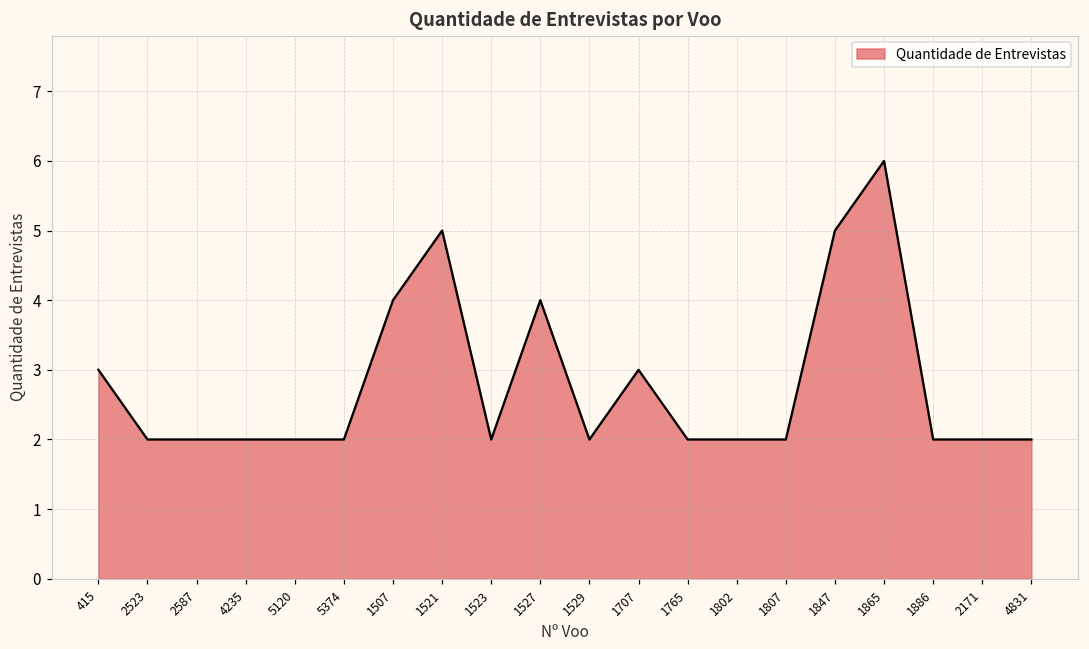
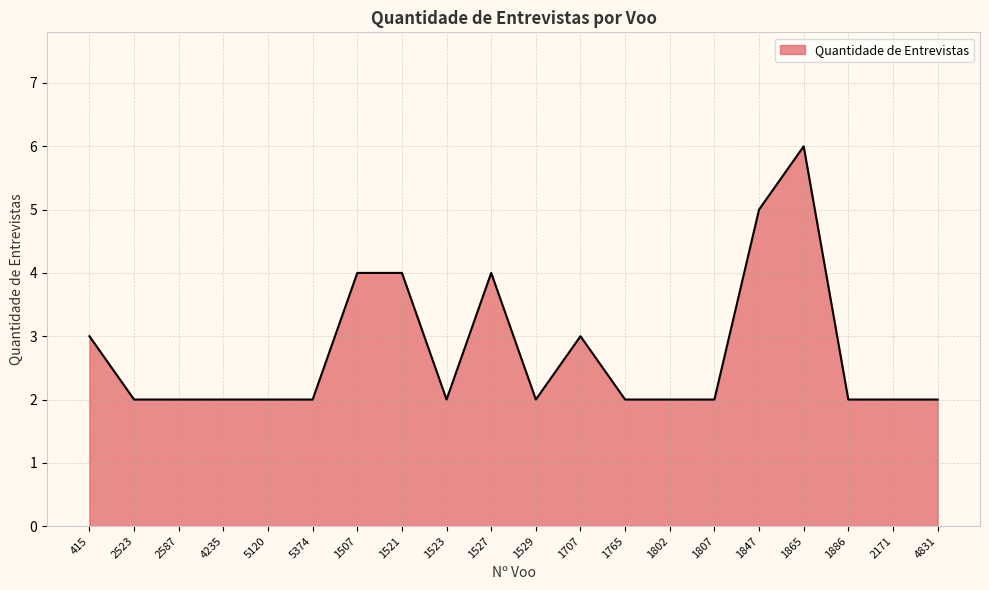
  {
    "415": 3,
    "2523": 2,
    "2587": 2,
    "4235": 2,
    "5120": 2,
    "5374": 2,
    "1507": 4,
-   "1521": 5,
+   "1521": 4,
    "1523": 2,
    "1527": 4,
    "1529": 2,
    "1707": 3,
    "1765": 2,
    "1802": 2,
    "1807": 2,
    "1847": 5,
    "1865": 6,
    "1886": 2,
    "2171": 2,
    "4831": 2
  }
